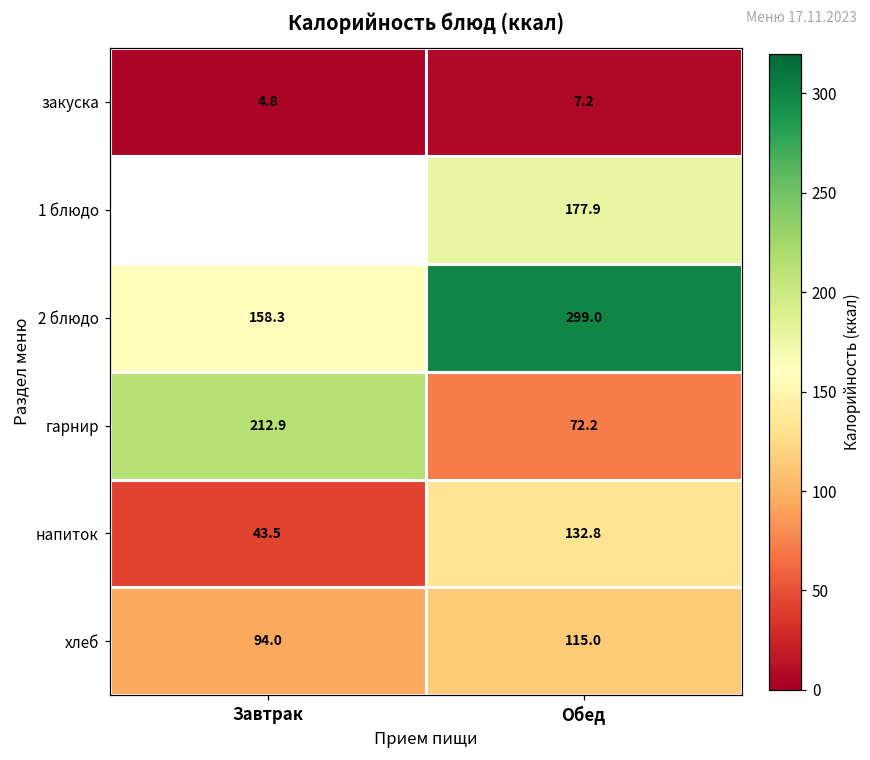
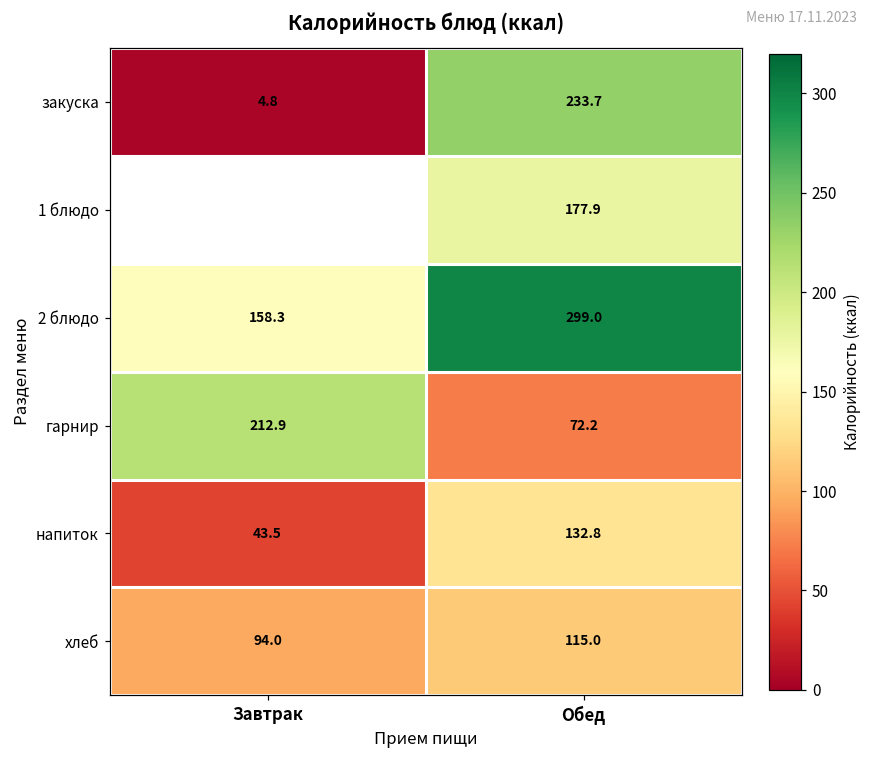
  {
    "закуска": {
      "Завтрак": 4.8,
-     "Обед": 7.2
+     "Обед": 233.7
    },
    "1 блюдо": {
      "Обед": 177.9
    },
    "2 блюдо": {
      "Завтрак": 158.3,
      "Обед": 299.0
    },
    "гарнир": {
      "Завтрак": 212.9,
      "Обед": 72.2
    },
    "напиток": {
      "Завтрак": 43.5,
      "Обед": 132.8
    },
    "хлеб": {
      "Завтрак": 94.0,
      "Обед": 115.0
    }
  }
